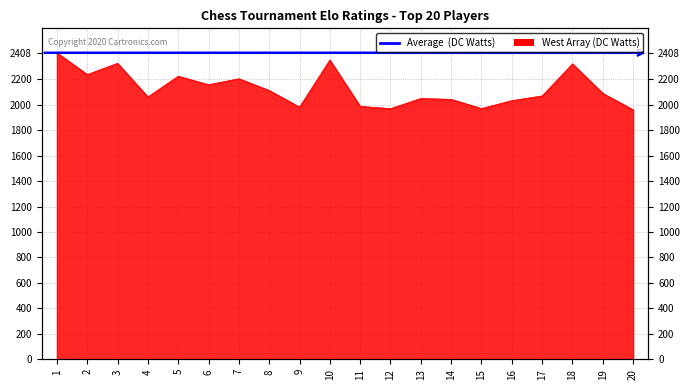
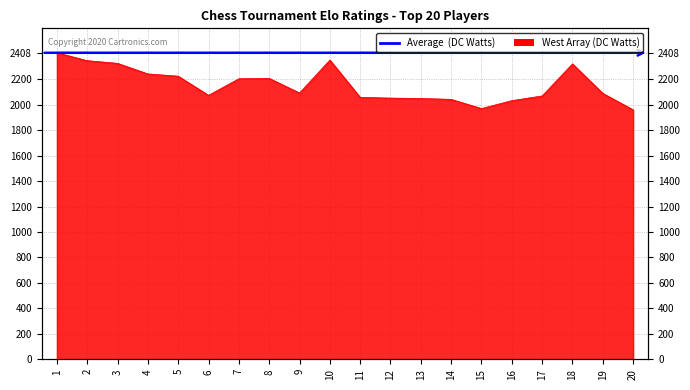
  {
    "West Array (DC Watts)": {
-     "2": 2240,
+     "2": 2350,
      "3": 2330,
-     "4": 2060,
+     "4": 2240,
      "5": 2220,
-     "6": 2160,
+     "6": 2070,
      "7": 2200,
-     "8": 2110,
-     "9": 1980,
+     "8": 2210,
+     "9": 2090,
      "10": 2350,
-     "11": 1990,
-     "12": 1970,
+     "11": 2060,
+     "12": 2050,
      "13": 2050,
      "14": 2040,
      "15": 1970,
      "16": 2030,
      "17": 2070,
      "18": 2320,
      "19": 2090,
      "20": 1960
    },
    "Average (DC Watts)": {
      "5": 2410,
      "6": 2410,
      "7": 2410,
      "8": 2410,
      "9": 2410,
      "10": 2410,
      "11": 2410,
      "12": 2410,
      "13": 2410,
      "14": 2410,
      "15": 2410,
      "16": 2410,
      "17": 2410,
      "18": 2410,
      "19": 2410,
      "20": 2410
    }
  }
